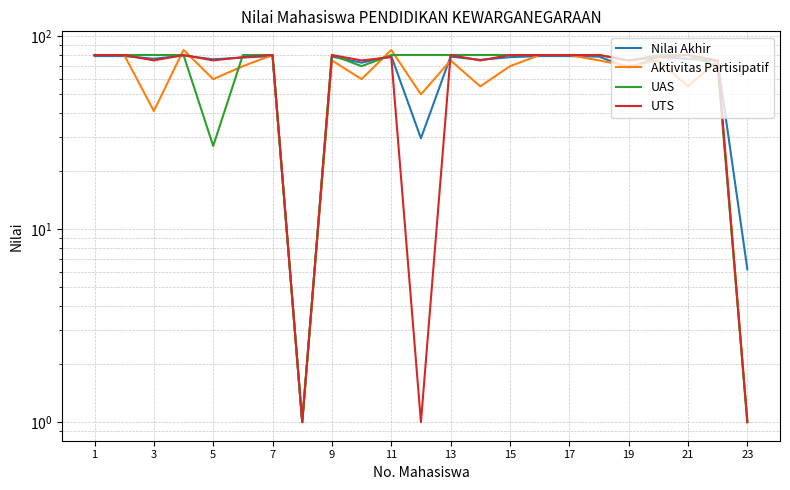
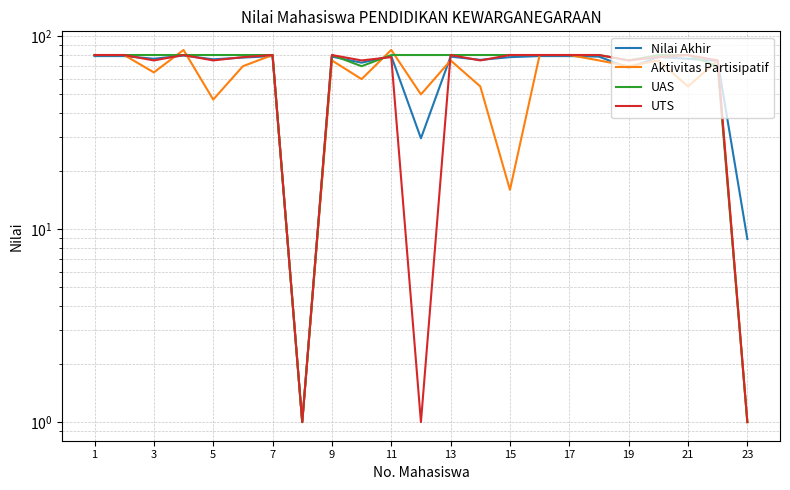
  {
    "Nilai Akhir": {
-     "23": 6.2
+     "23": 9
    },
    "Aktivitas Partisipatif": {
-     "3": 41,
-     "5": 60,
+     "3": 65,
+     "5": 47,
      "9": 75,
      "11": 90,
      "13": 75,
-     "15": 70
+     "15": 16
    },
    "UAS": {
      "3": 80,
-     "5": 27
+     "5": 80
    }
  }
